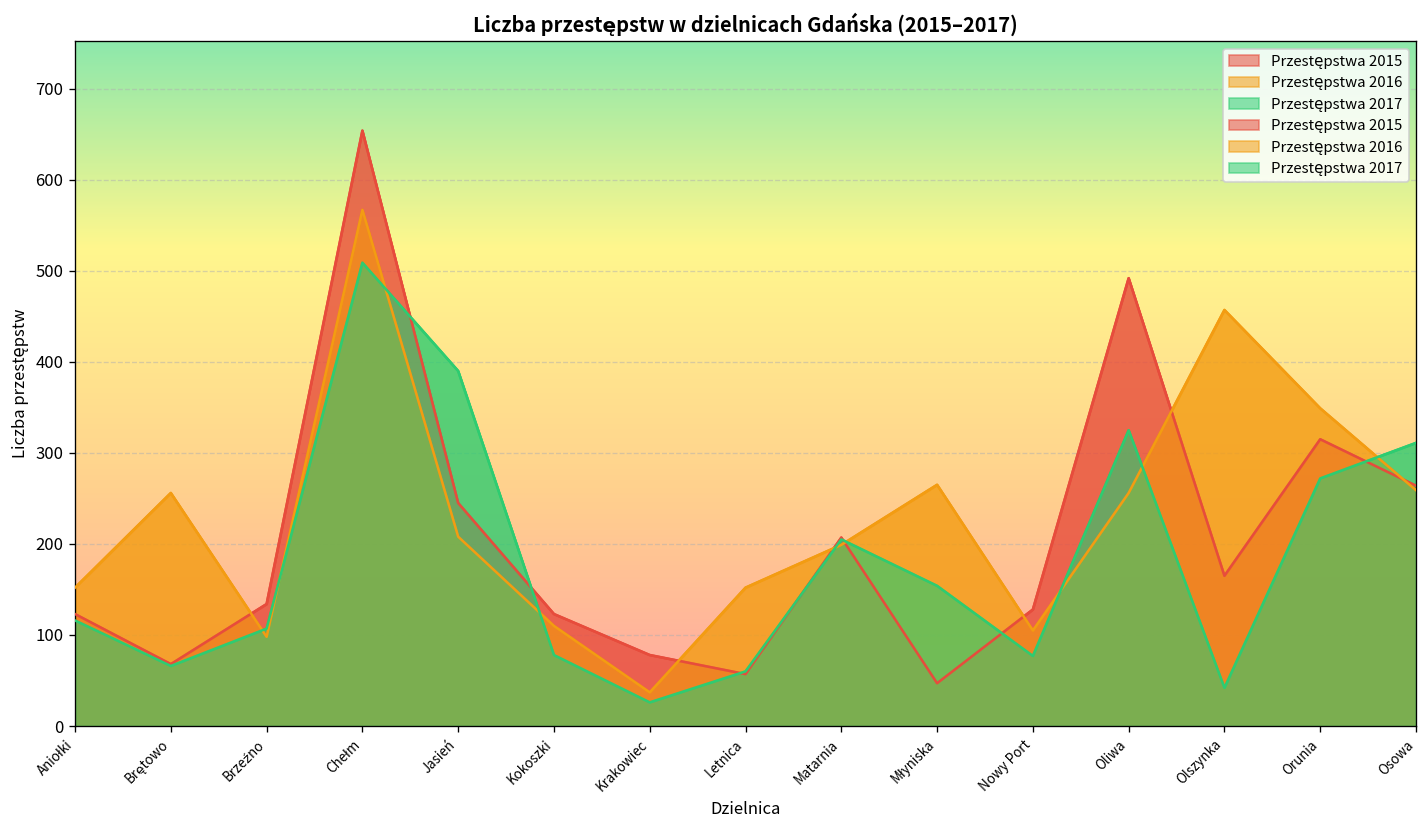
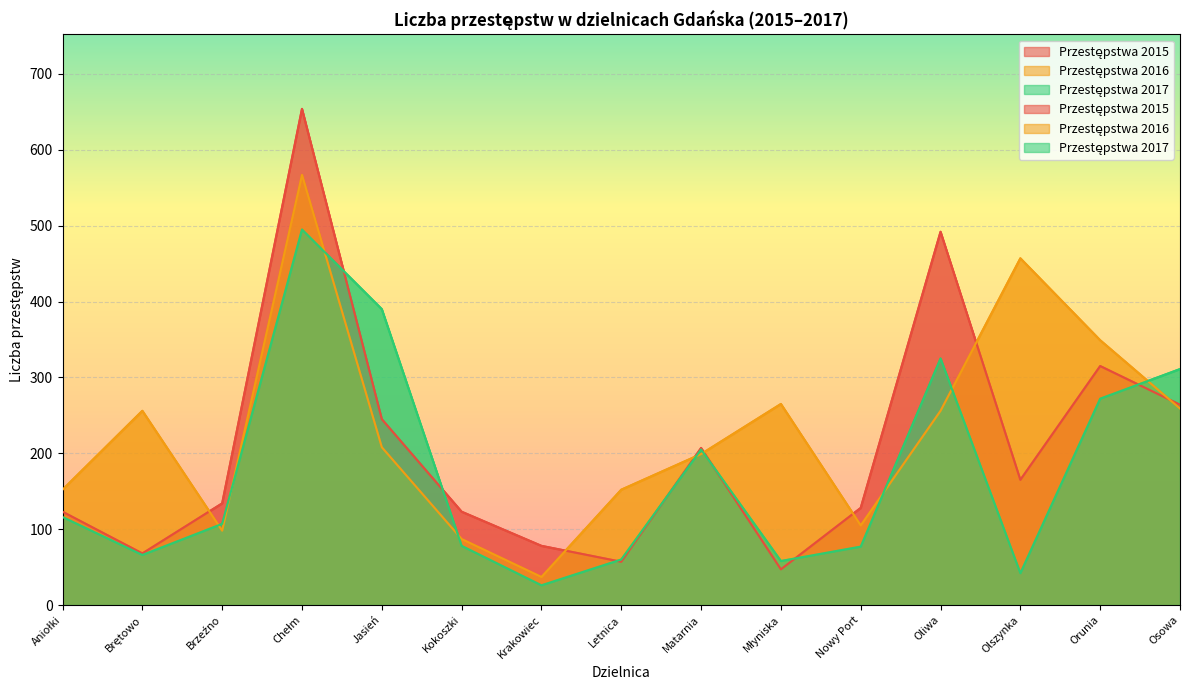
  {
    "Przestępstwa 2015": {
      "Aniołki": 120,
      "Brzeźno": 130,
      "Chełm": 650,
      "Jasień": 250,
      "Kokoszki": 120,
      "Krakowiec": 80,
      "Młyniska": 50,
      "Nowy Port": 130,
      "Oliwa": 490,
      "Olszynka": 170,
      "Orunia": 320,
      "Osowa": 260
    },
    "Przestępstwa 2016": {
      "Aniołki": 150,
      "Brętowo": 260,
      "Brzeźno": 100,
      "Chełm": 570,
      "Jasień": 210,
-     "Kokoszki": 110,
+     "Kokoszki": 90,
      "Krakowiec": 40,
      "Letnica": 150,
      "Matarnia": 200,
      "Młyniska": 270,
      "Nowy Port": 110,
      "Oliwa": 260,
      "Olszynka": 460,
      "Orunia": 350,
      "Osowa": 260
    },
    "Przestępstwa 2017": {
      "Aniołki": 120,
      "Brzeźno": 110,
-     "Chełm": 510,
+     "Chełm": 500,
      "Jasień": 390,
      "Kokoszki": 80,
      "Krakowiec": 30,
-     "Młyniska": 150,
+     "Młyniska": 60,
      "Nowy Port": 80,
      "Oliwa": 330,
      "Olszynka": 40,
      "Orunia": 270,
      "Osowa": 310
    }
  }
